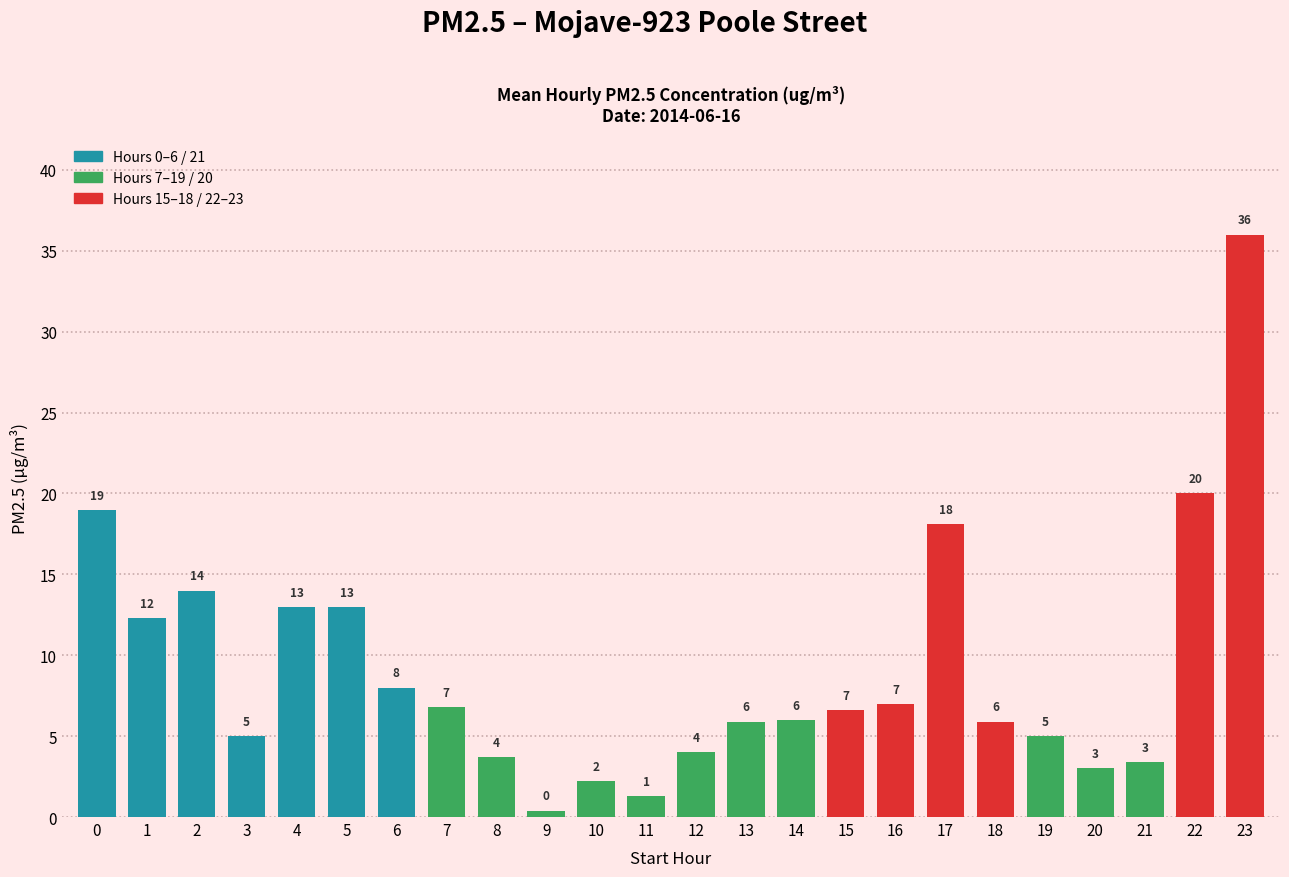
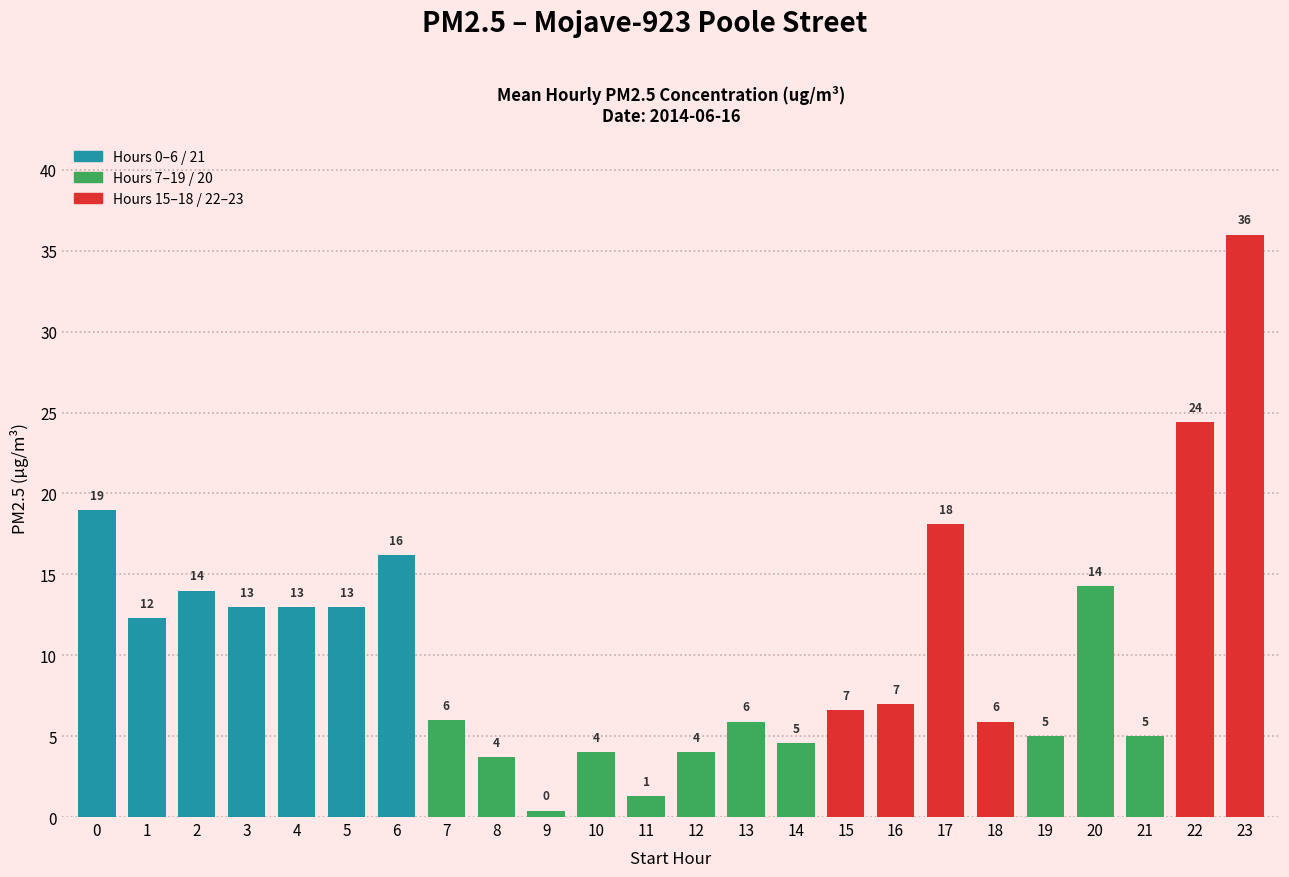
  {
    "0": 19,
    "1": 12,
    "2": 14,
-   "3": 5,
+   "3": 13,
    "4": 13,
    "5": 13,
-   "6": 8,
-   "7": 7,
+   "6": 16,
+   "7": 6,
    "8": 4,
    "9": 0,
-   "10": 2,
+   "10": 4,
    "11": 1,
    "12": 4,
    "13": 6,
-   "14": 6,
+   "14": 5,
    "15": 7,
    "16": 7,
    "17": 18,
    "18": 6,
    "19": 5,
-   "20": 3,
-   "21": 3,
-   "22": 20,
+   "20": 14,
+   "21": 5,
+   "22": 24,
    "23": 36
  }
